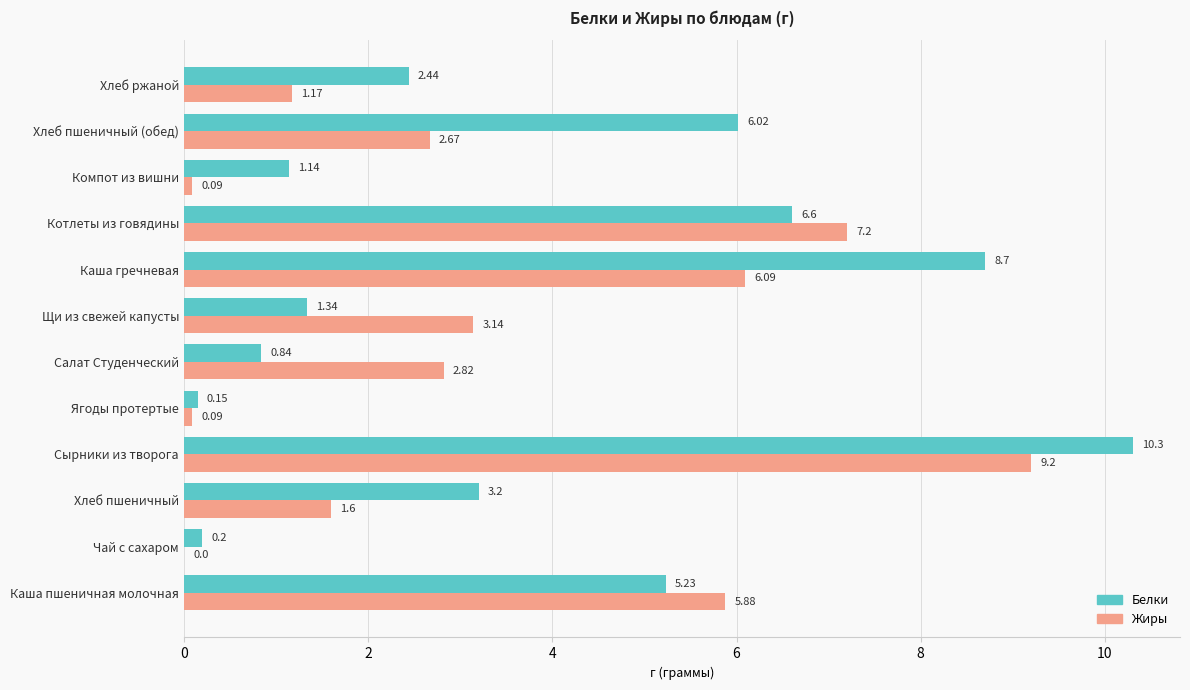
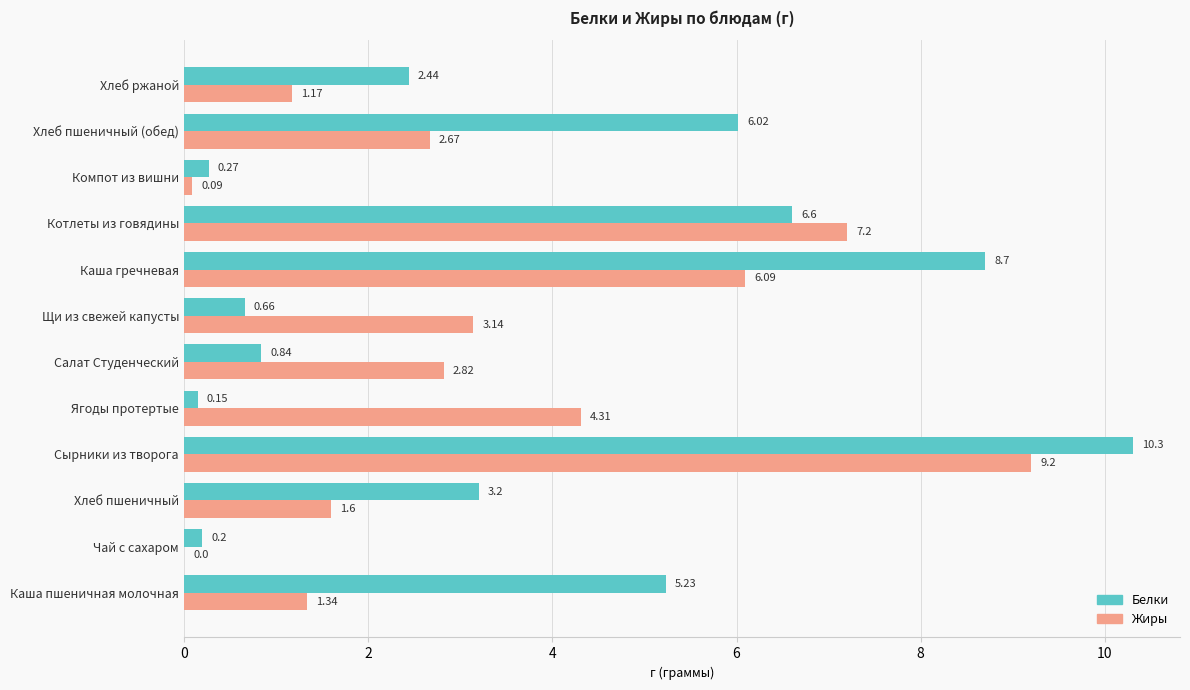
  {
    "Белки": {
      "Хлеб ржаной": 2.44,
      "Хлеб пшеничный (обед)": 6.02,
-     "Компот из вишни": 1.14,
+     "Компот из вишни": 0.27,
      "Котлеты из говядины": 6.6,
      "Каша гречневая": 8.7,
-     "Щи из свежей капусты": 1.34,
+     "Щи из свежей капусты": 0.66,
      "Салат Студенческий": 0.84,
      "Ягоды протертые": 0.15,
      "Сырники из творога": 10.3,
      "Хлеб пшеничный": 3.2,
      "Чай с сахаром": 0.2,
      "Каша пшеничная молочная": 5.23
    },
    "Жиры": {
      "Хлеб ржаной": 1.17,
      "Хлеб пшеничный (обед)": 2.67,
      "Компот из вишни": 0.09,
      "Котлеты из говядины": 7.2,
      "Каша гречневая": 6.09,
      "Щи из свежей капусты": 3.14,
      "Салат Студенческий": 2.82,
-     "Ягоды протертые": 0.09,
+     "Ягоды протертые": 4.31,
      "Сырники из творога": 9.2,
      "Хлеб пшеничный": 1.6,
      "Чай с сахаром": 0.0,
-     "Каша пшеничная молочная": 5.88
+     "Каша пшеничная молочная": 1.34
    }
  }
